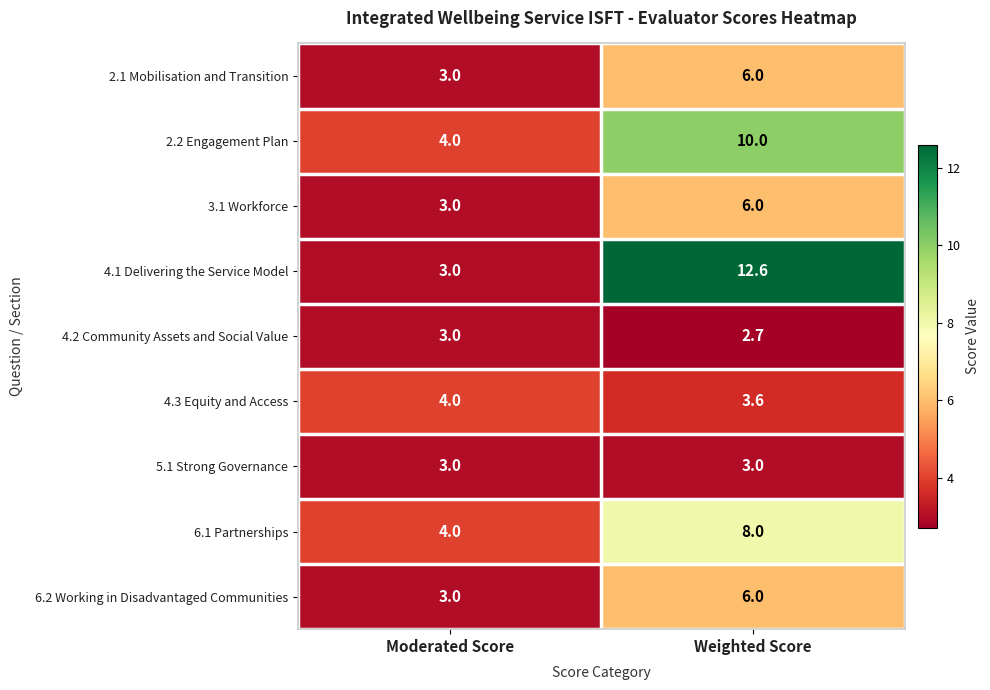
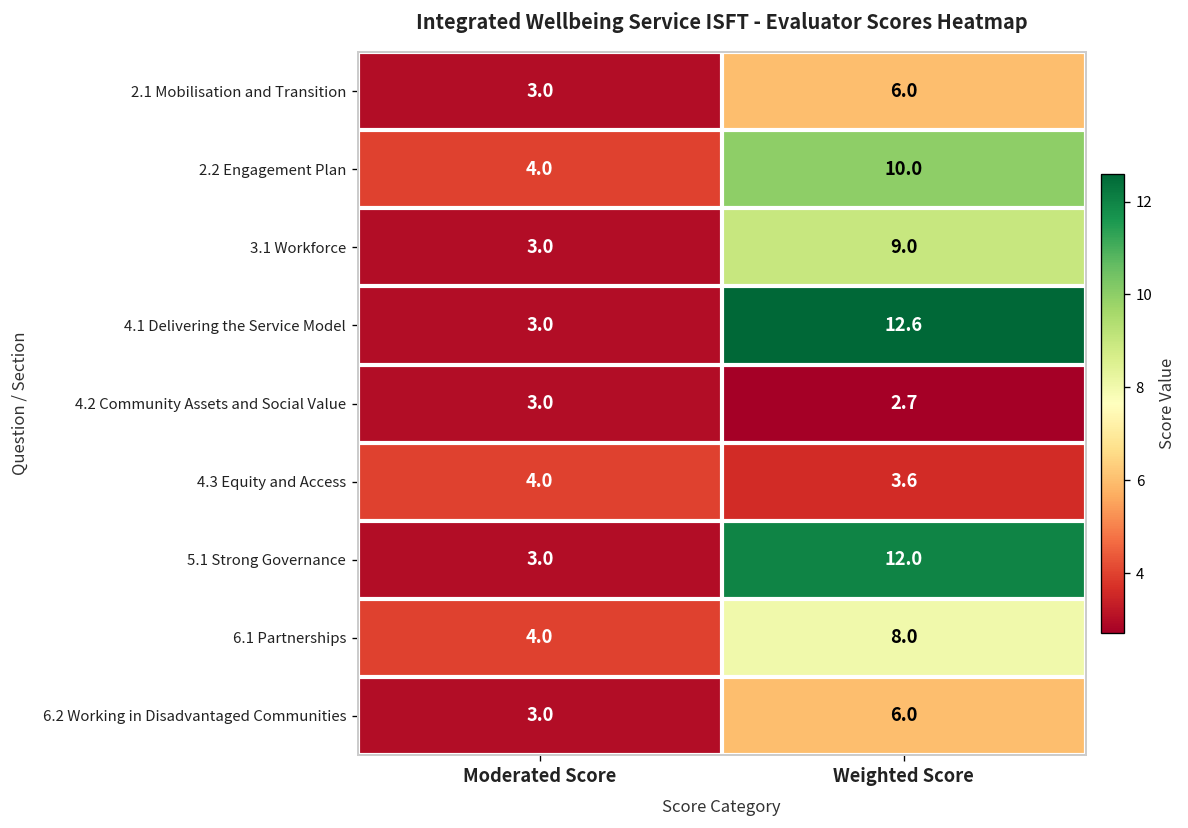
  {
    "2.1 Mobilisation and Transition": {
      "Moderated Score": 3.0,
      "Weighted Score": 6.0
    },
    "2.2 Engagement Plan": {
      "Moderated Score": 4.0,
      "Weighted Score": 10.0
    },
    "3.1 Workforce": {
      "Moderated Score": 3.0,
-     "Weighted Score": 6.0
+     "Weighted Score": 9.0
    },
    "4.1 Delivering the Service Model": {
      "Moderated Score": 3.0,
      "Weighted Score": 12.6
    },
    "4.2 Community Assets and Social Value": {
      "Moderated Score": 3.0,
      "Weighted Score": 2.7
    },
    "4.3 Equity and Access": {
      "Moderated Score": 4.0,
      "Weighted Score": 3.6
    },
    "5.1 Strong Governance": {
      "Moderated Score": 3.0,
-     "Weighted Score": 3.0
+     "Weighted Score": 12.0
    },
    "6.1 Partnerships": {
      "Moderated Score": 4.0,
      "Weighted Score": 8.0
    },
    "6.2 Working in Disadvantaged Communities": {
      "Moderated Score": 3.0,
      "Weighted Score": 6.0
    }
  }
